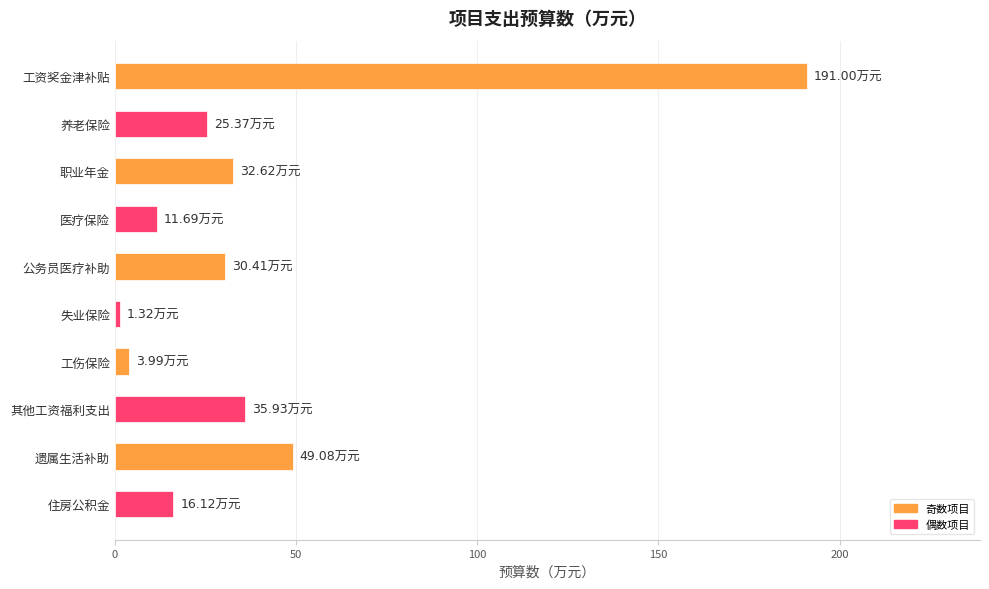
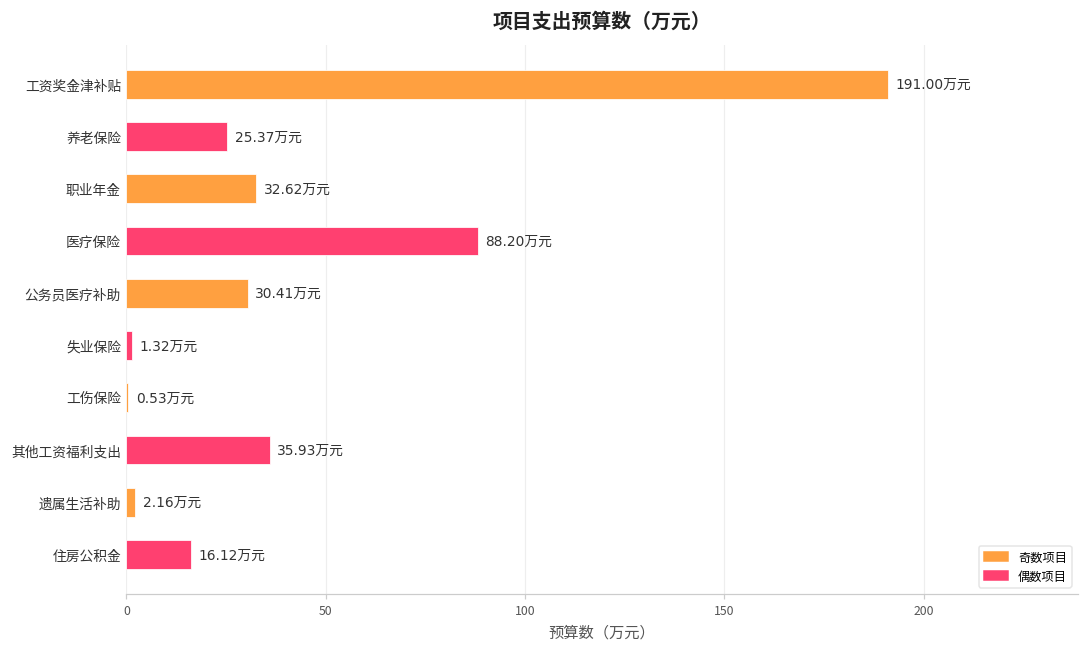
  {
    "工资奖金津补贴": 191.00,
    "养老保险": 25.37,
    "职业年金": 32.62,
-   "医疗保险": 11.69,
+   "医疗保险": 88.20,
    "公务员医疗补助": 30.41,
    "失业保险": 1.32,
-   "工伤保险": 3.99,
+   "工伤保险": 0.53,
    "其他工资福利支出": 35.93,
-   "遗属生活补助": 49.08,
+   "遗属生活补助": 2.16,
    "住房公积金": 16.12
  }
